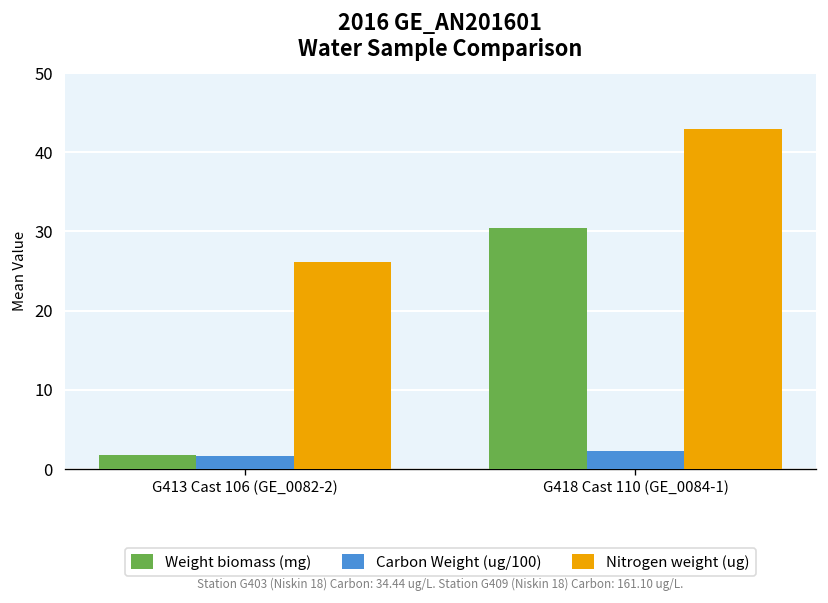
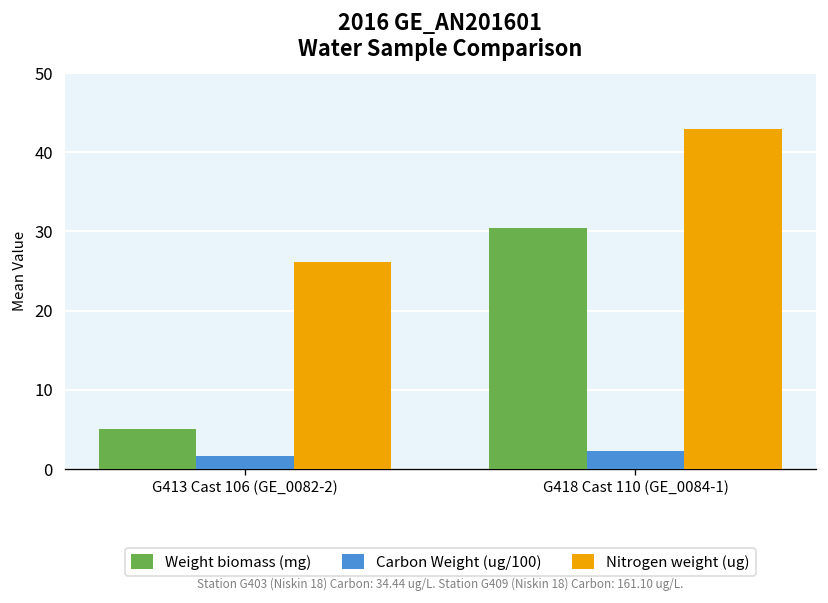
  {
    "Weight biomass (mg)": {
-     "G413 Cast 106 (GE_0082-2)": 2,
+     "G413 Cast 106 (GE_0082-2)": 5,
      "G418 Cast 110 (GE_0084-1)": 30
    },
    "Carbon Weight (ug/100)": {
      "G413 Cast 106 (GE_0082-2)": 2,
      "G418 Cast 110 (GE_0084-1)": 2
    },
    "Nitrogen weight (ug)": {
      "G413 Cast 106 (GE_0082-2)": 26,
      "G418 Cast 110 (GE_0084-1)": 43
    }
  }
